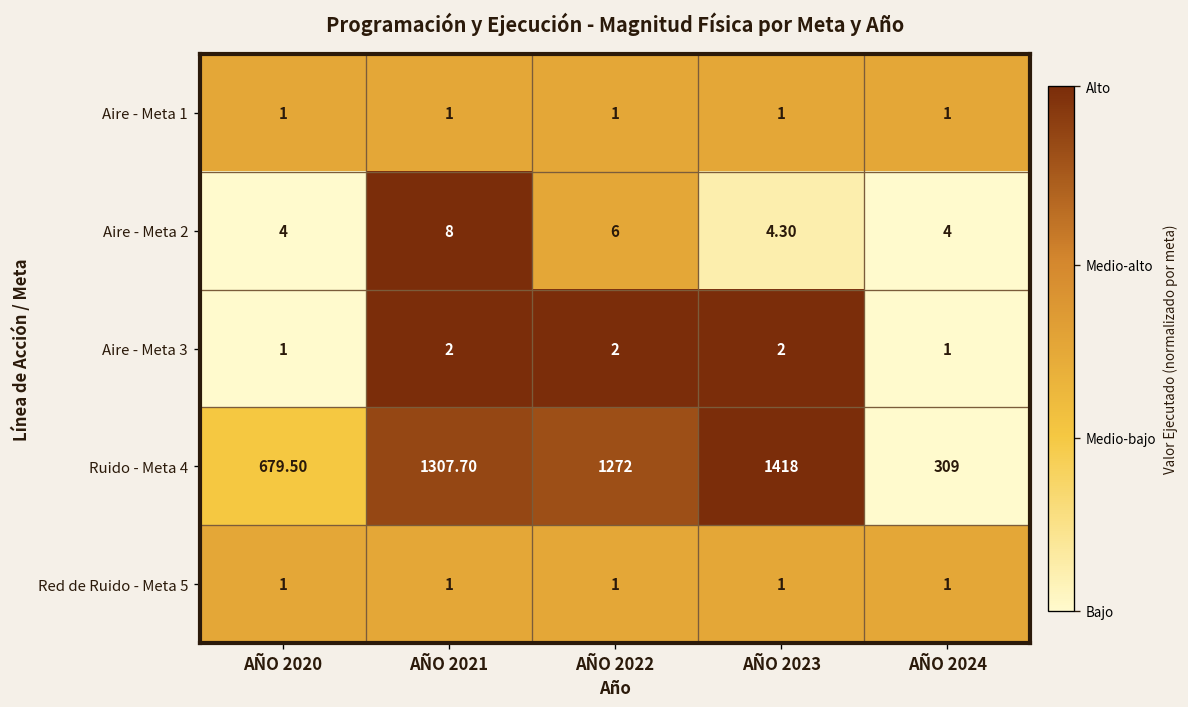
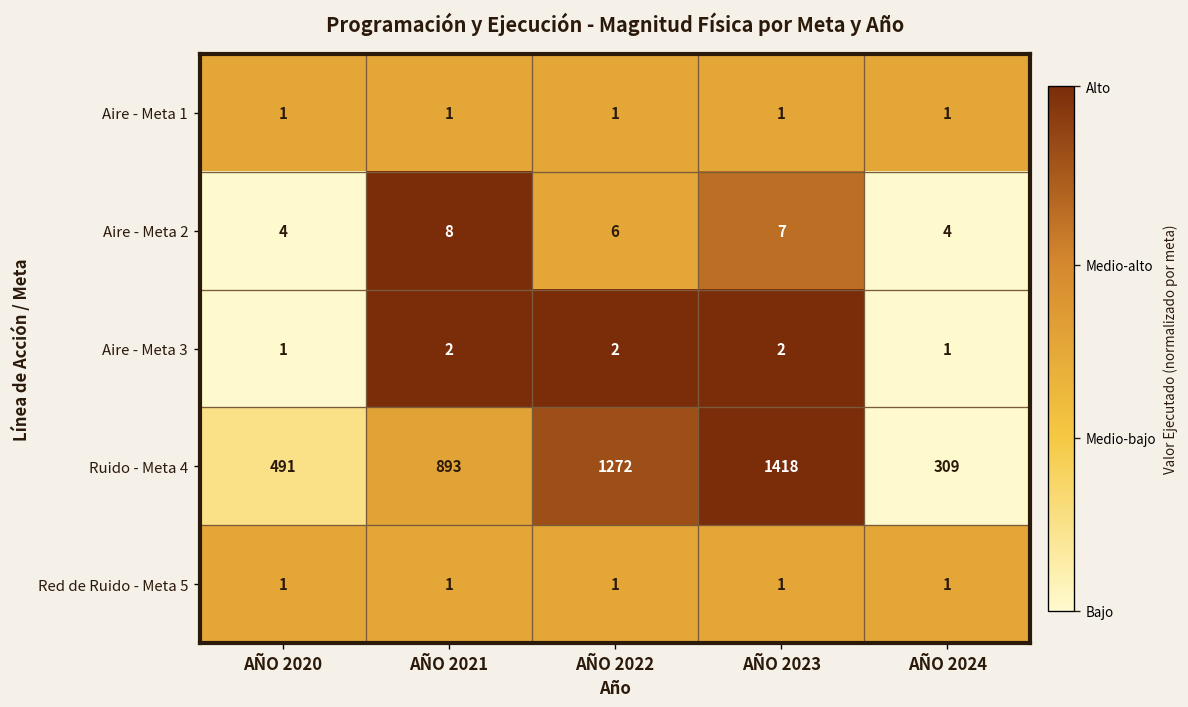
  {
    "Aire - Meta 1": {
      "AÑO 2020": 1,
      "AÑO 2021": 1,
      "AÑO 2022": 1,
      "AÑO 2023": 1,
      "AÑO 2024": 1
    },
    "Aire - Meta 2": {
      "AÑO 2020": 4,
      "AÑO 2021": 8,
      "AÑO 2022": 6,
-     "AÑO 2023": 4.30,
+     "AÑO 2023": 7,
      "AÑO 2024": 4
    },
    "Aire - Meta 3": {
      "AÑO 2020": 1,
      "AÑO 2021": 2,
      "AÑO 2022": 2,
      "AÑO 2023": 2,
      "AÑO 2024": 1
    },
    "Ruido - Meta 4": {
-     "AÑO 2020": 679.50,
-     "AÑO 2021": 1307.70,
+     "AÑO 2020": 491,
+     "AÑO 2021": 893,
      "AÑO 2022": 1272,
      "AÑO 2023": 1418,
      "AÑO 2024": 309
    },
    "Red de Ruido - Meta 5": {
      "AÑO 2020": 1,
      "AÑO 2021": 1,
      "AÑO 2022": 1,
      "AÑO 2023": 1,
      "AÑO 2024": 1
    }
  }
